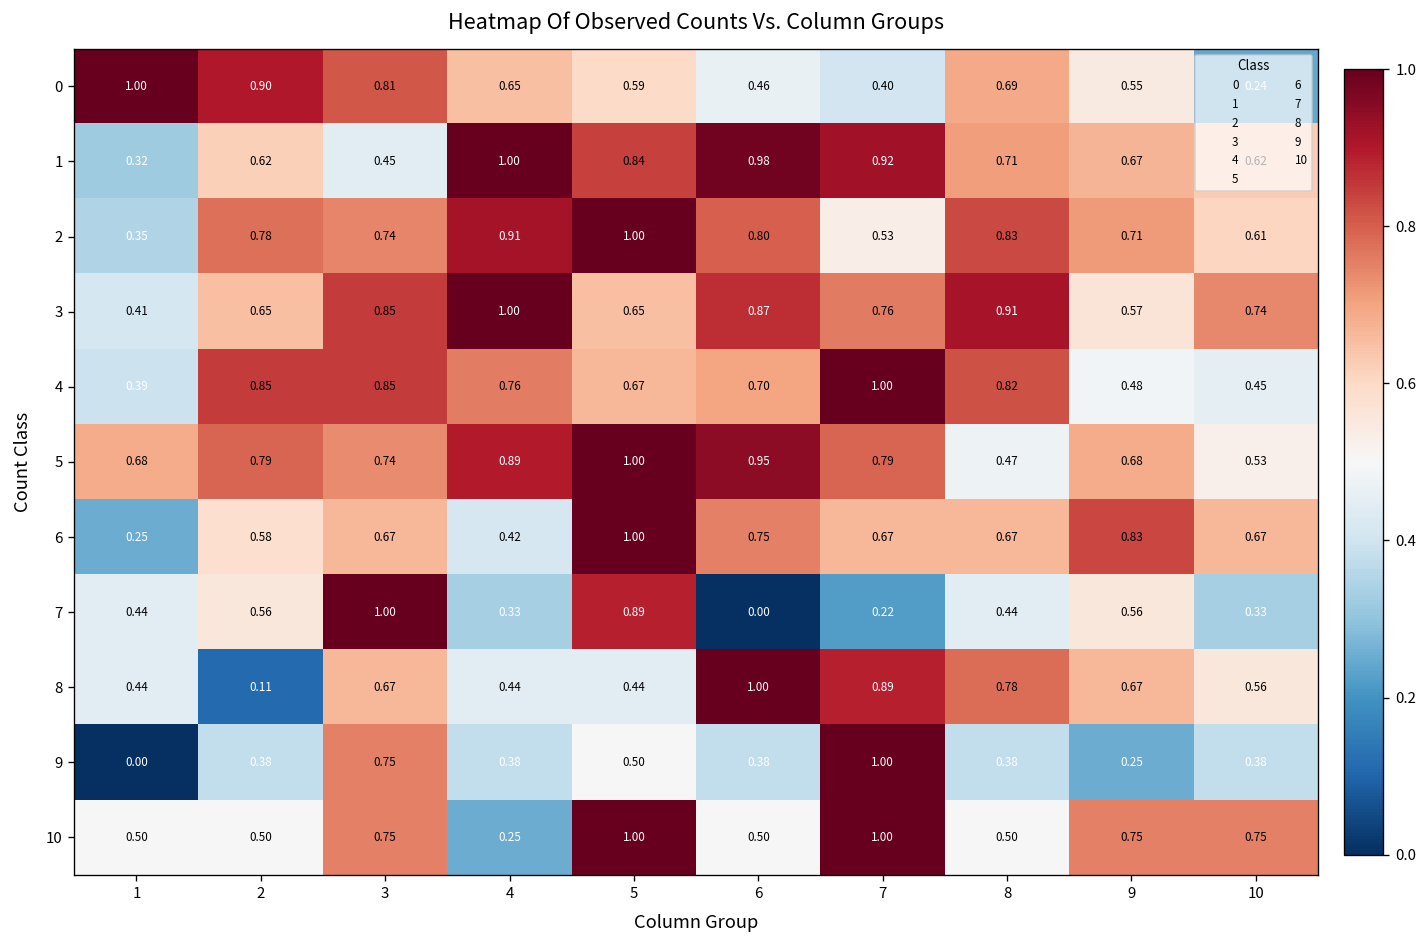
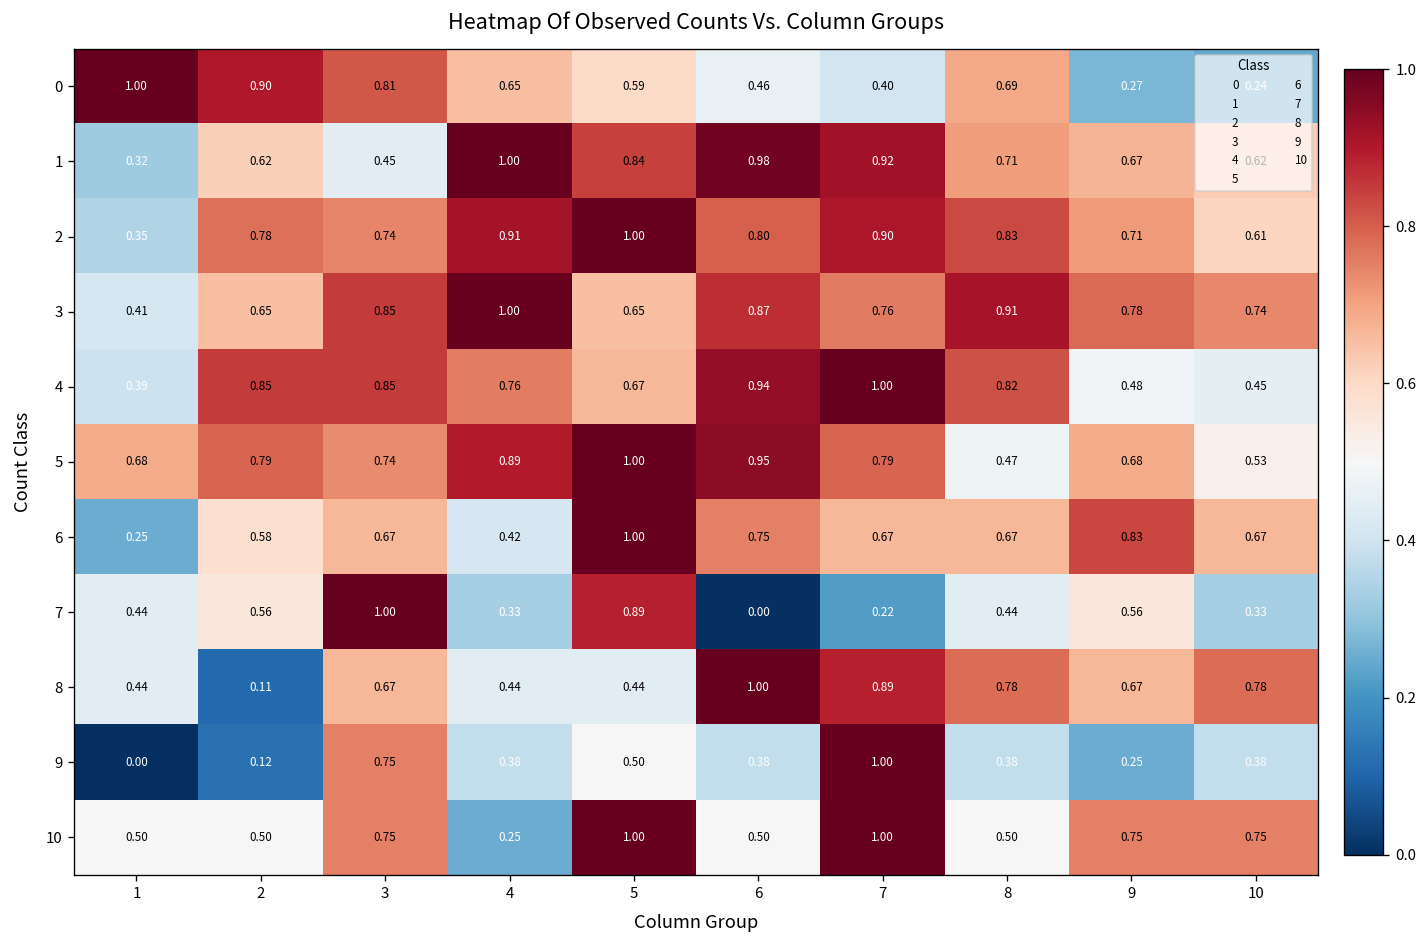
  {
    "0": {
      "1": 1.00,
      "2": 0.90,
      "3": 0.81,
      "4": 0.65,
      "5": 0.59,
      "6": 0.46,
      "7": 0.40,
      "8": 0.69,
-     "9": 0.55
+     "9": 0.27
    },
    "1": {
      "1": 0.32,
      "2": 0.62,
      "3": 0.45,
      "4": 1.00,
      "5": 0.84,
      "6": 0.98,
      "7": 0.92,
      "8": 0.71,
      "9": 0.67
    },
    "2": {
      "1": 0.35,
      "2": 0.78,
      "3": 0.74,
      "4": 0.91,
      "5": 1.00,
      "6": 0.80,
-     "7": 0.53,
+     "7": 0.90,
      "8": 0.83,
      "9": 0.71,
      "10": 0.61
    },
    "3": {
      "1": 0.41,
      "2": 0.65,
      "3": 0.85,
      "4": 1.00,
      "5": 0.65,
      "6": 0.87,
      "7": 0.76,
      "8": 0.91,
-     "9": 0.57,
+     "9": 0.78,
      "10": 0.74
    },
    "4": {
      "1": 0.39,
      "2": 0.85,
      "3": 0.85,
      "4": 0.76,
      "5": 0.67,
-     "6": 0.70,
+     "6": 0.94,
      "7": 1.00,
      "8": 0.82,
      "9": 0.48,
      "10": 0.45
    },
    "5": {
      "1": 0.68,
      "2": 0.79,
      "3": 0.74,
      "4": 0.89,
      "5": 1.00,
      "6": 0.95,
      "7": 0.79,
      "8": 0.47,
      "9": 0.68,
      "10": 0.53
    },
    "6": {
      "1": 0.25,
      "2": 0.58,
      "3": 0.67,
      "4": 0.42,
      "5": 1.00,
      "6": 0.75,
      "7": 0.67,
      "8": 0.67,
      "9": 0.83,
      "10": 0.67
    },
    "7": {
      "1": 0.44,
      "2": 0.56,
      "3": 1.00,
      "4": 0.33,
      "5": 0.89,
      "6": 0.00,
      "7": 0.22,
      "8": 0.44,
      "9": 0.56,
      "10": 0.33
    },
    "8": {
      "1": 0.44,
      "2": 0.11,
      "3": 0.67,
      "4": 0.44,
      "5": 0.44,
      "6": 1.00,
      "7": 0.89,
      "8": 0.78,
      "9": 0.67,
-     "10": 0.56
+     "10": 0.78
    },
    "9": {
      "1": 0.00,
-     "2": 0.38,
+     "2": 0.12,
      "3": 0.75,
      "4": 0.38,
      "5": 0.50,
      "6": 0.38,
      "7": 1.00,
      "8": 0.38,
      "9": 0.25,
      "10": 0.38
    },
    "10": {
      "1": 0.50,
      "2": 0.50,
      "3": 0.75,
      "4": 0.25,
      "5": 1.00,
      "6": 0.50,
      "7": 1.00,
      "8": 0.50,
      "9": 0.75,
      "10": 0.75
    }
  }
